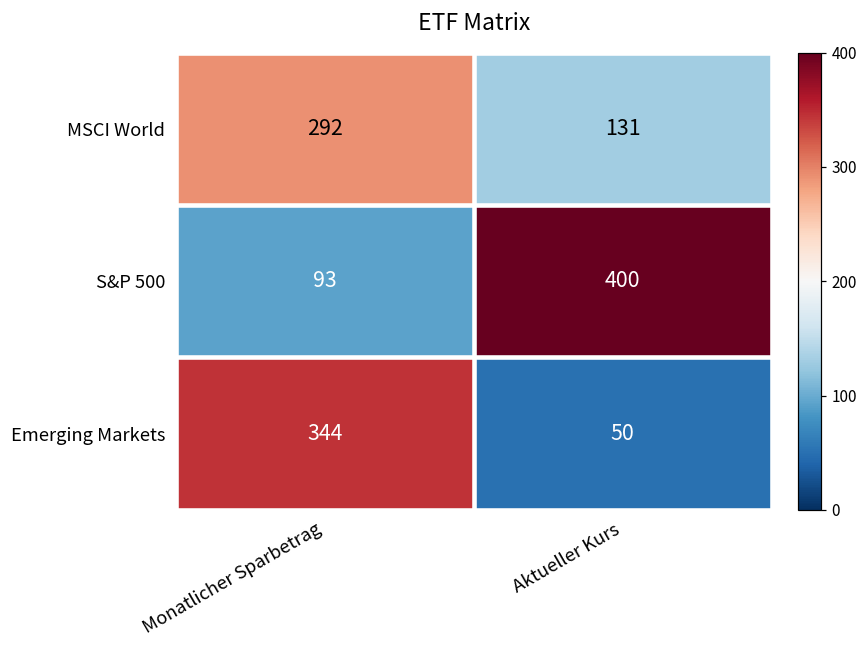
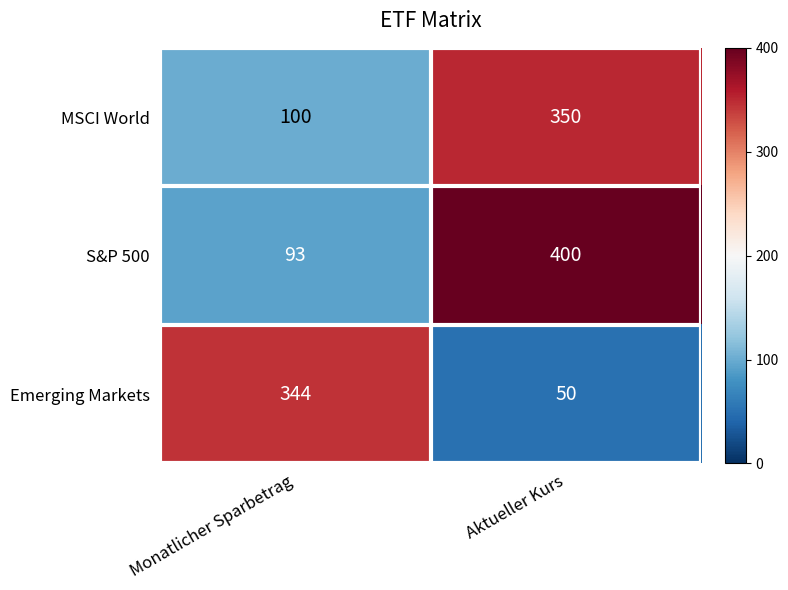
  {
    "MSCI World": {
-     "Monatlicher Sparbetrag": 292,
-     "Aktueller Kurs": 131
+     "Monatlicher Sparbetrag": 100,
+     "Aktueller Kurs": 350
    },
    "S&P 500": {
      "Monatlicher Sparbetrag": 93,
      "Aktueller Kurs": 400
    },
    "Emerging Markets": {
      "Monatlicher Sparbetrag": 344,
      "Aktueller Kurs": 50
    }
  }
